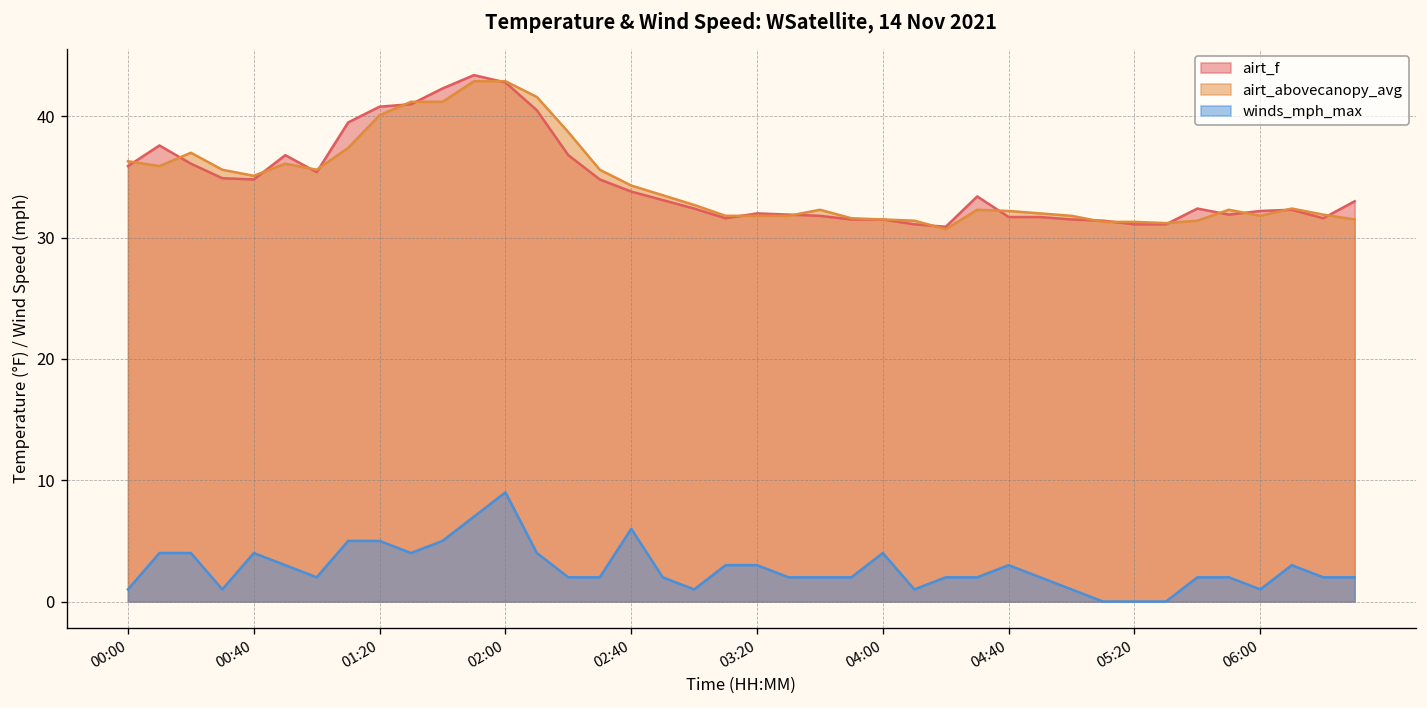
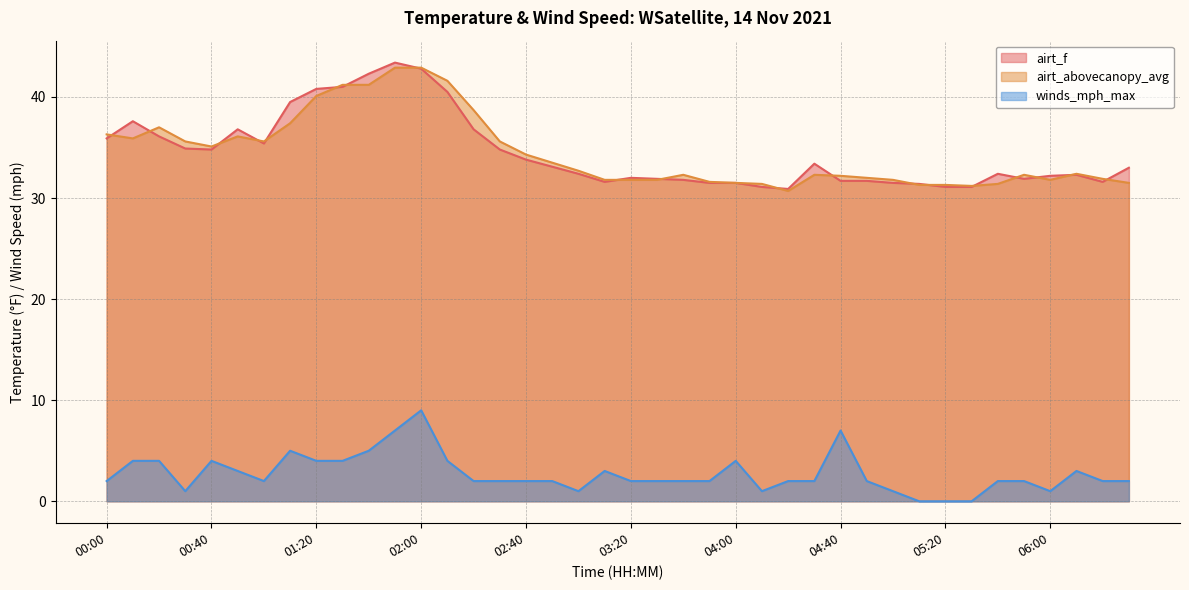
  {
    "winds_mph_max": {
-     "00:00": 1,
+     "00:00": 2,
      "00:40": 4,
-     "01:20": 5,
+     "01:20": 4,
      "02:00": 9,
-     "02:40": 6,
-     "03:20": 3,
+     "02:40": 2,
+     "03:20": 2,
      "04:00": 4,
-     "04:40": 3,
+     "04:40": 7,
      "05:20": 0,
      "06:00": 1
    }
  }
